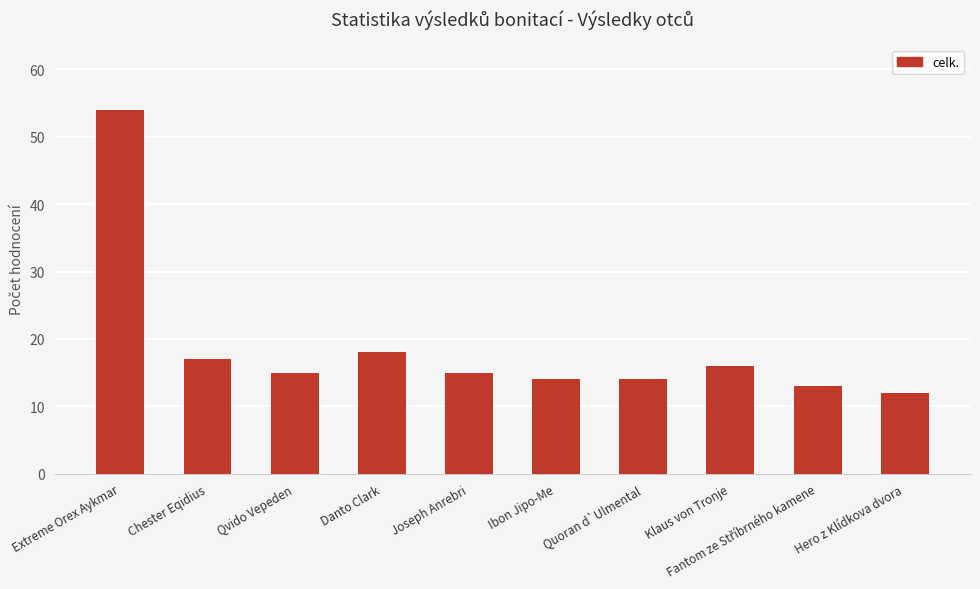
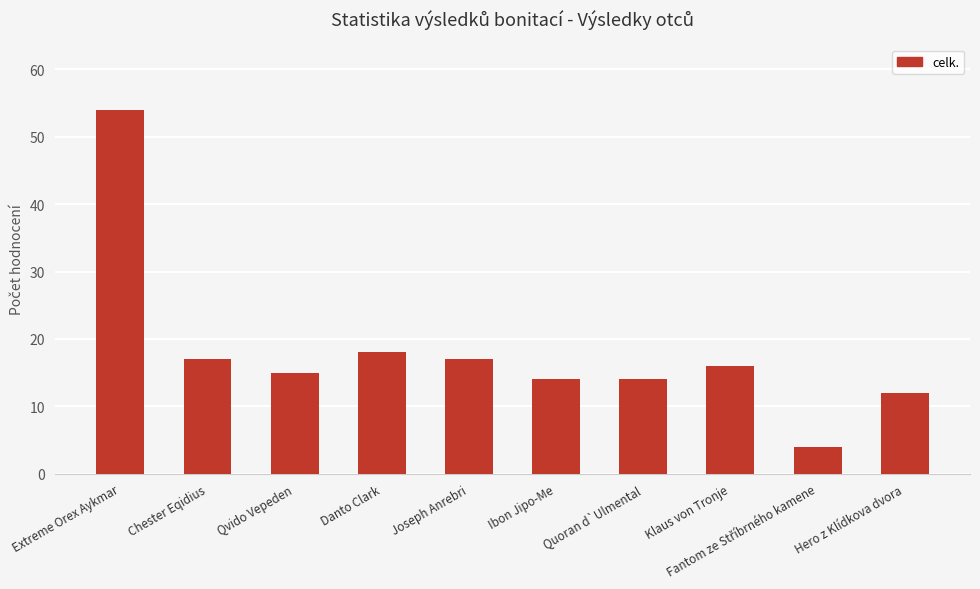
  {
    "Extreme Orex Aykmar": 54,
    "Chester Eqidius": 17,
    "Qvido Vepeden": 15,
    "Danto Clark": 18,
-   "Joseph Anrebri": 15,
+   "Joseph Anrebri": 17,
    "Ibon Jipo-Me": 14,
    "Quoran d`Ulmental": 14,
    "Klaus von Tronje": 16,
-   "Fantom ze Stříbrného kamene": 13,
+   "Fantom ze Stříbrného kamene": 4,
    "Hero z Klídkova dvora": 12
  }
